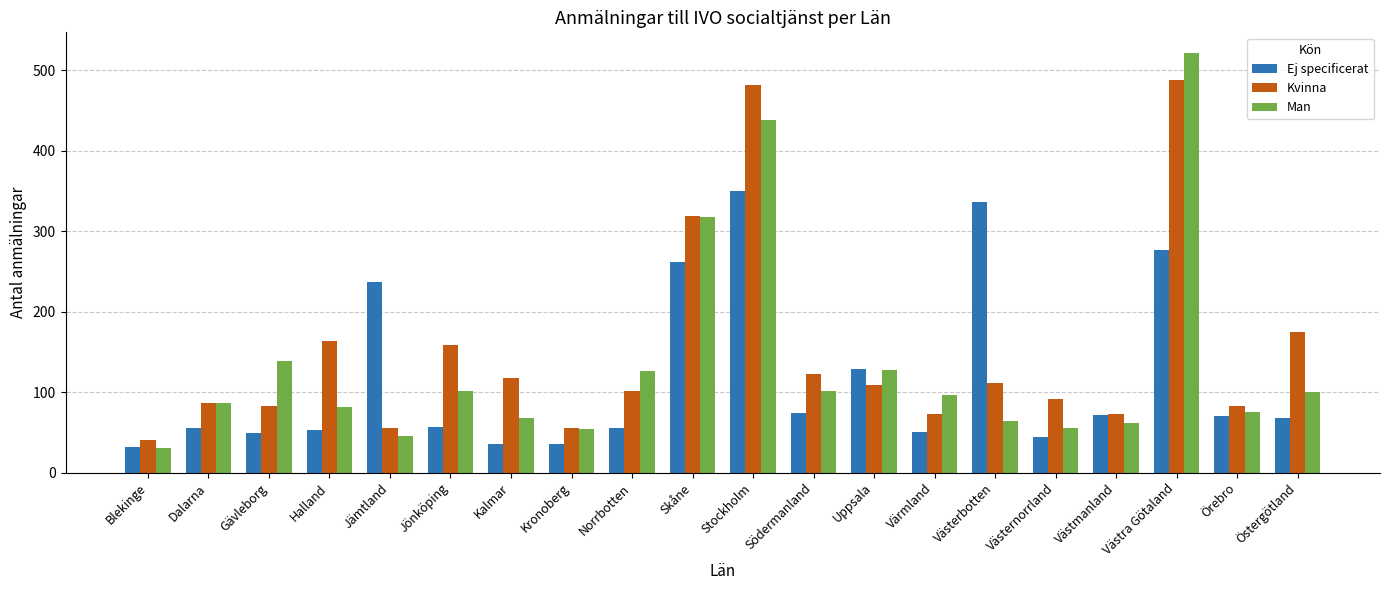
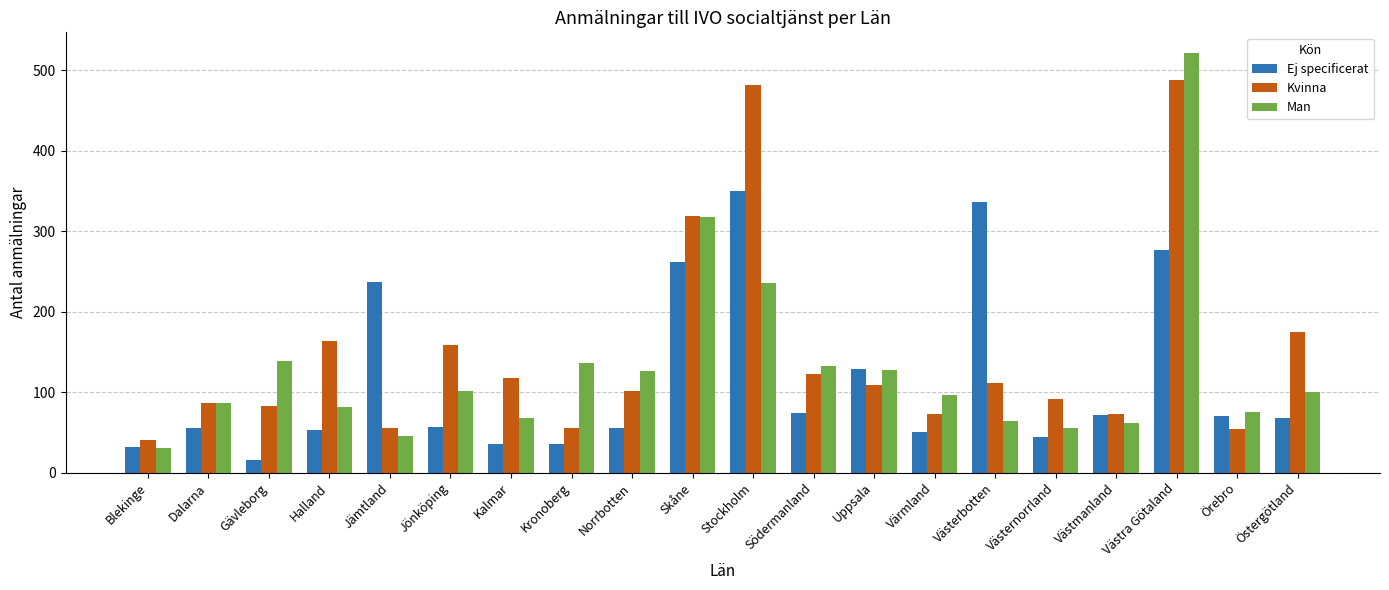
  {
    "Ej specificerat": {
      "Blekinge": 30,
      "Dalarna": 60,
-     "Gävleborg": 50,
+     "Gävleborg": 20,
      "Halland": 50,
      "Jämtland": 240,
      "Jönköping": 60,
      "Kalmar": 40,
      "Kronoberg": 40,
      "Norrbotten": 60,
      "Skåne": 260,
      "Stockholm": 350,
      "Södermanland": 70,
      "Uppsala": 130,
      "Värmland": 50,
      "Västerbotten": 340,
      "Västernorrland": 40,
      "Västmanland": 70,
      "Västra Götaland": 280,
      "Örebro": 70,
      "Östergötland": 70
    },
    "Kvinna": {
      "Blekinge": 40,
      "Dalarna": 90,
      "Gävleborg": 80,
      "Halland": 160,
      "Jämtland": 60,
      "Jönköping": 160,
      "Kalmar": 120,
      "Kronoberg": 60,
      "Norrbotten": 100,
      "Skåne": 320,
      "Stockholm": 480,
      "Södermanland": 120,
      "Uppsala": 110,
      "Värmland": 70,
      "Västerbotten": 110,
      "Västernorrland": 90,
      "Västmanland": 70,
      "Västra Götaland": 490,
-     "Örebro": 80,
+     "Örebro": 50,
      "Östergötland": 180
    },
    "Man": {
      "Blekinge": 30,
      "Dalarna": 90,
      "Gävleborg": 140,
      "Halland": 80,
      "Jämtland": 50,
      "Jönköping": 100,
      "Kalmar": 70,
-     "Kronoberg": 50,
+     "Kronoberg": 140,
      "Norrbotten": 130,
      "Skåne": 320,
-     "Stockholm": 440,
-     "Södermanland": 100,
+     "Stockholm": 240,
+     "Södermanland": 130,
      "Uppsala": 130,
      "Värmland": 100,
      "Västerbotten": 60,
      "Västernorrland": 60,
      "Västmanland": 60,
      "Västra Götaland": 520,
      "Örebro": 80,
      "Östergötland": 100
    }
  }
